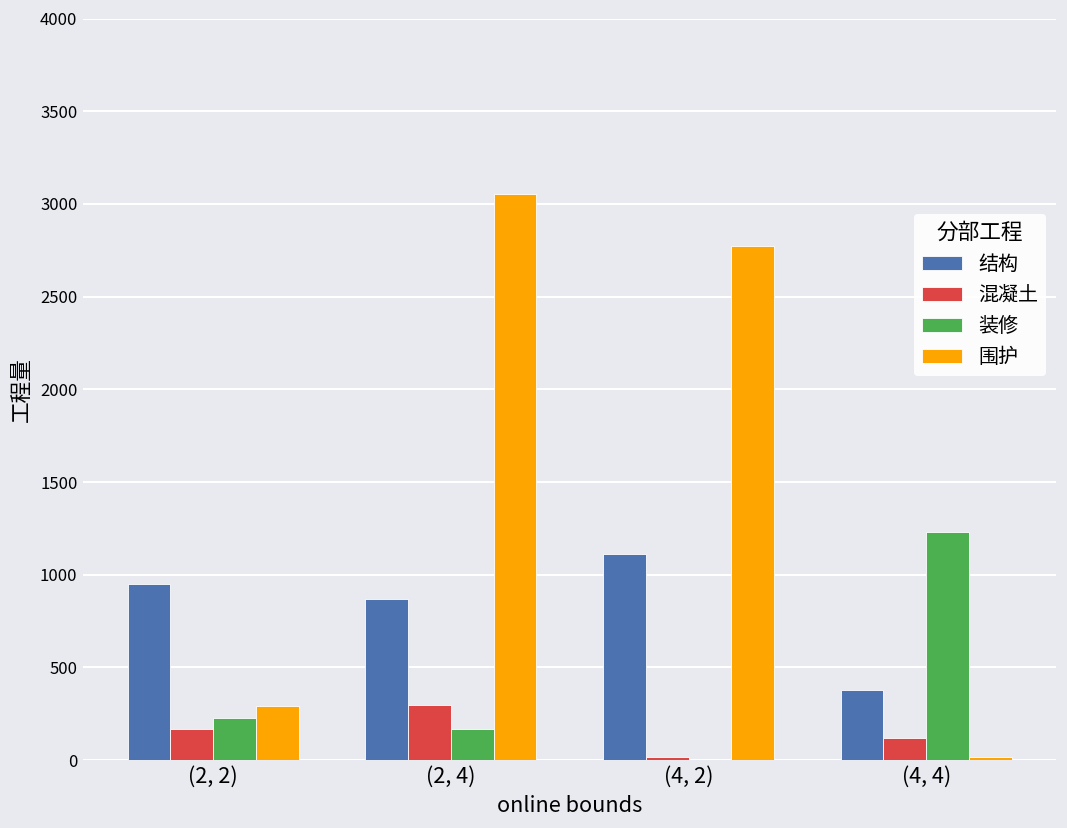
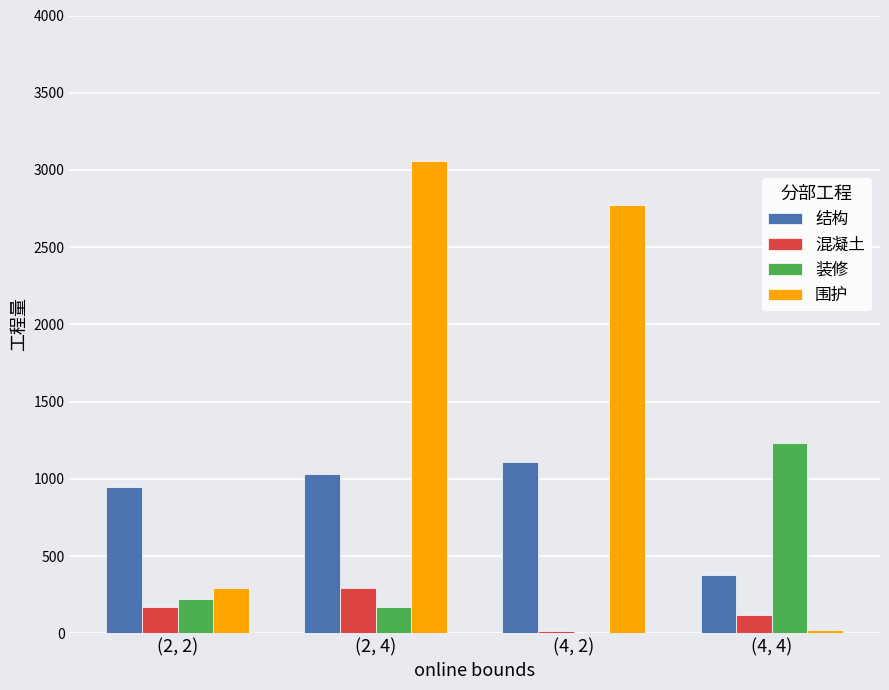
  {
    "结构": {
      "(2, 2)": 950,
-     "(2, 4)": 870,
+     "(2, 4)": 1030,
      "(4, 2)": 1110,
      "(4, 4)": 380
    },
    "混凝土": {
      "(2, 2)": 170,
      "(2, 4)": 300,
      "(4, 2)": 20,
      "(4, 4)": 120
    },
    "装修": {
      "(2, 2)": 230,
      "(2, 4)": 170,
      "(4, 4)": 1230
    },
    "围护": {
      "(2, 2)": 290,
      "(2, 4)": 3060,
      "(4, 2)": 2770,
      "(4, 4)": 20
    }
  }
